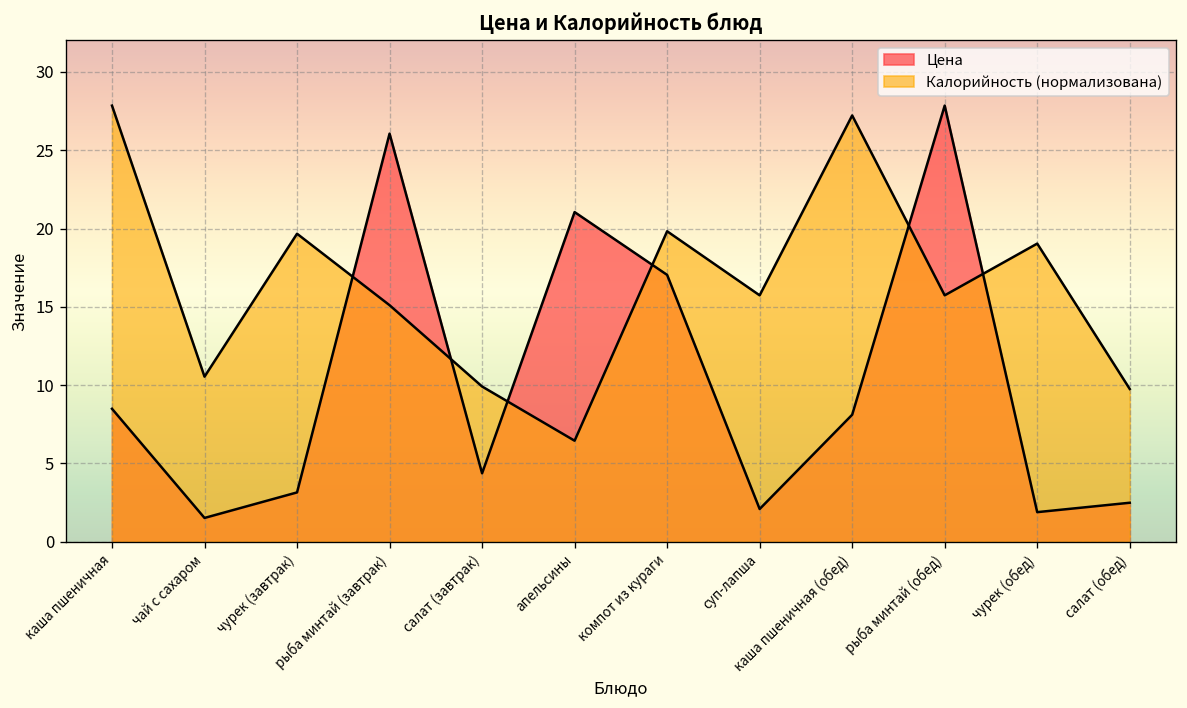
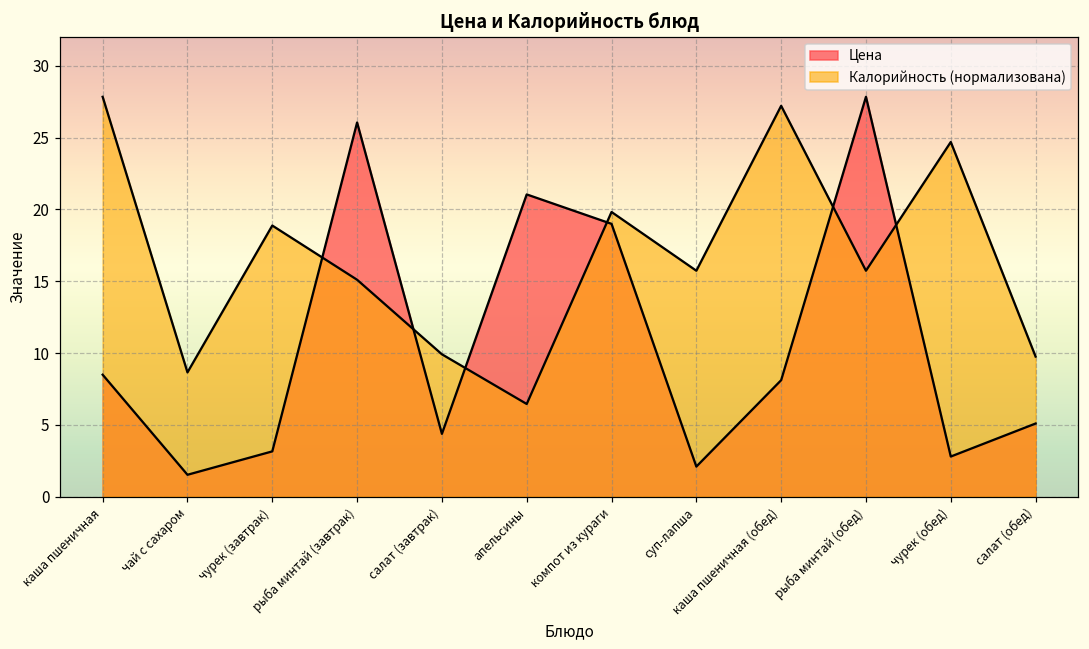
  {
    "Цена": {
      "каша пшеничная": 8.5,
      "чай с сахаром": 1.5,
      "чурек (завтрак)": 3.2,
      "рыба минтай (завтрак)": 26.1,
      "салат (завтрак)": 4.4,
      "апельсины": 21.1,
-     "компот из кураги": 17.0,
+     "компот из кураги": 19.0,
      "суп-лапша": 2.1,
      "каша пшеничная (обед)": 8.1,
      "рыба минтай (обед)": 27.9,
-     "чурек (обед)": 1.9,
-     "салат (обед)": 2.5
+     "чурек (обед)": 2.8,
+     "салат (обед)": 5.1
    },
    "Калорийность (нормализована)": {
      "каша пшеничная": 27.9,
-     "чай с сахаром": 10.5,
-     "чурек (завтрак)": 19.7,
+     "чай с сахаром": 8.7,
+     "чурек (завтрак)": 18.9,
      "рыба минтай (завтрак)": 15.1,
      "салат (завтрак)": 9.9,
      "апельсины": 6.5,
      "компот из кураги": 19.8,
      "суп-лапша": 15.7,
      "каша пшеничная (обед)": 27.2,
      "рыба минтай (обед)": 15.7,
-     "чурек (обед)": 19.0,
+     "чурек (обед)": 24.7,
      "салат (обед)": 9.8
    }
  }
